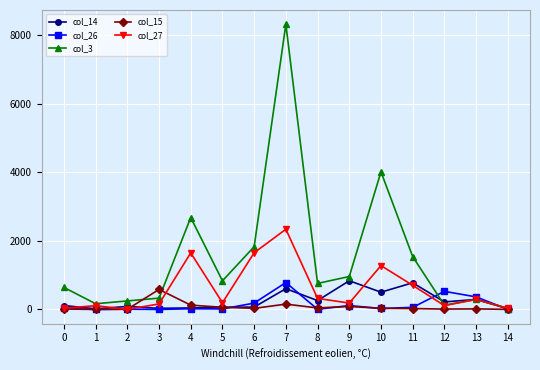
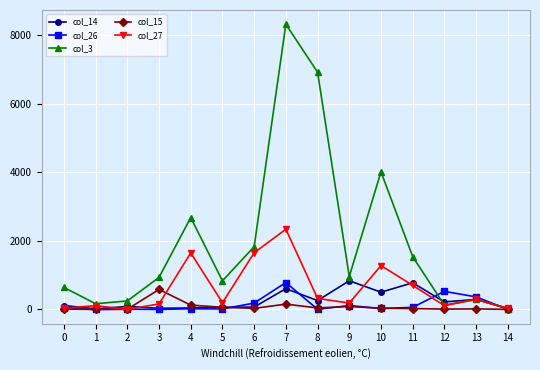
  {
    "col_14": {
      "0": 100,
      "2": 100,
      "7": 600,
      "9": 800,
      "10": 500,
      "12": 200
    },
    "col_26": {
      "6": 200,
      "7": 800,
      "12": 500
    },
    "col_3": {
      "0": 600,
      "2": 200,
-     "3": 300,
+     "3": 900,
      "4": 2700,
      "5": 800,
      "6": 1800,
      "7": 8300,
-     "8": 800,
+     "8": 6900,
      "9": 1000,
      "10": 4000,
      "11": 1500
    },
    "col_15": {
      "3": 600,
      "4": 100,
      "7": 200,
      "12": 0,
      "13": 0
    },
    "col_27": {
      "3": 200,
      "4": 1600,
      "5": 200,
      "6": 1700,
      "7": 2300,
      "10": 1300
    }
  }
